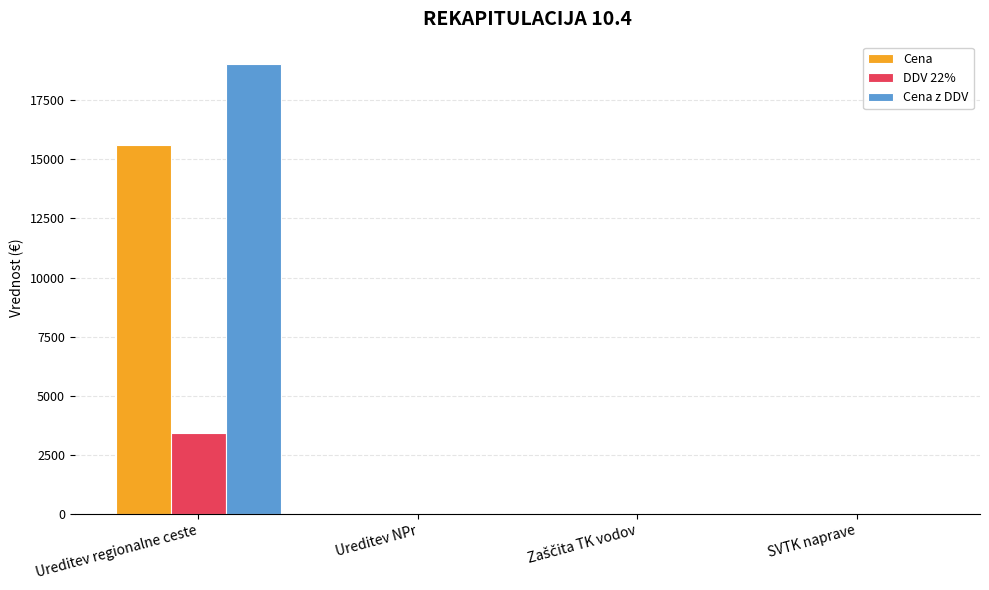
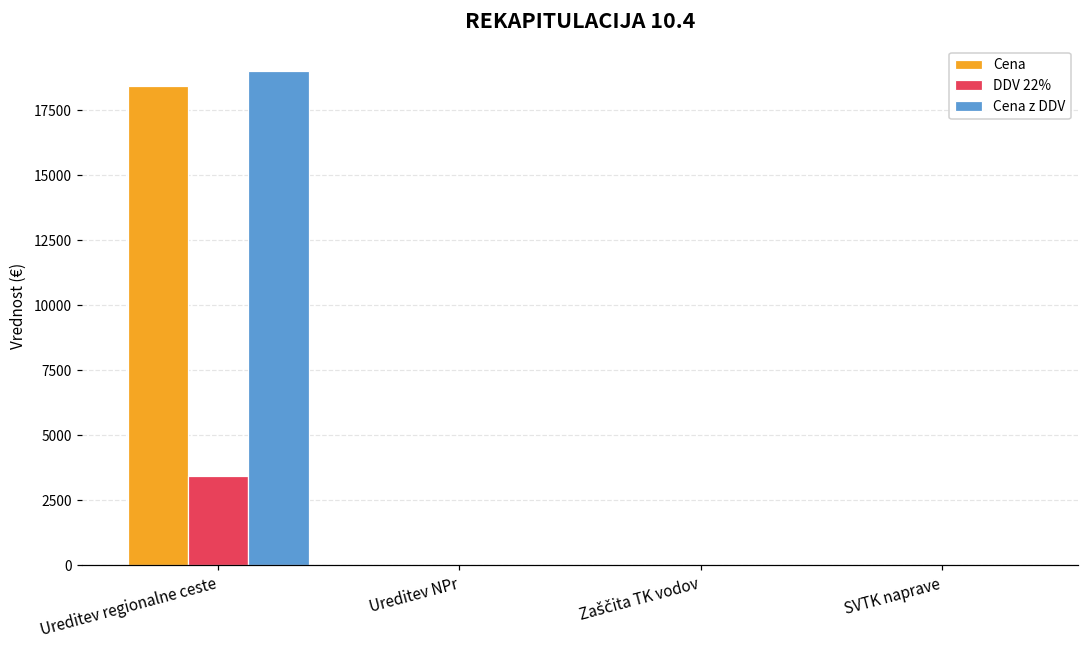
  {
    "Cena": {
-     "Ureditev regionalne ceste": 15600,
+     "Ureditev regionalne ceste": 18400,
      "Ureditev NPr": 0,
      "Zaščita TK vodov": 0,
      "SVTK naprave": 0
    },
    "DDV 22%": {
      "Ureditev regionalne ceste": 3400,
      "Ureditev NPr": 0,
      "Zaščita TK vodov": 0,
      "SVTK naprave": 0
    },
    "Cena z DDV": {
      "Ureditev regionalne ceste": 19000,
      "Ureditev NPr": 0,
      "Zaščita TK vodov": 0,
      "SVTK naprave": 0
    }
  }
